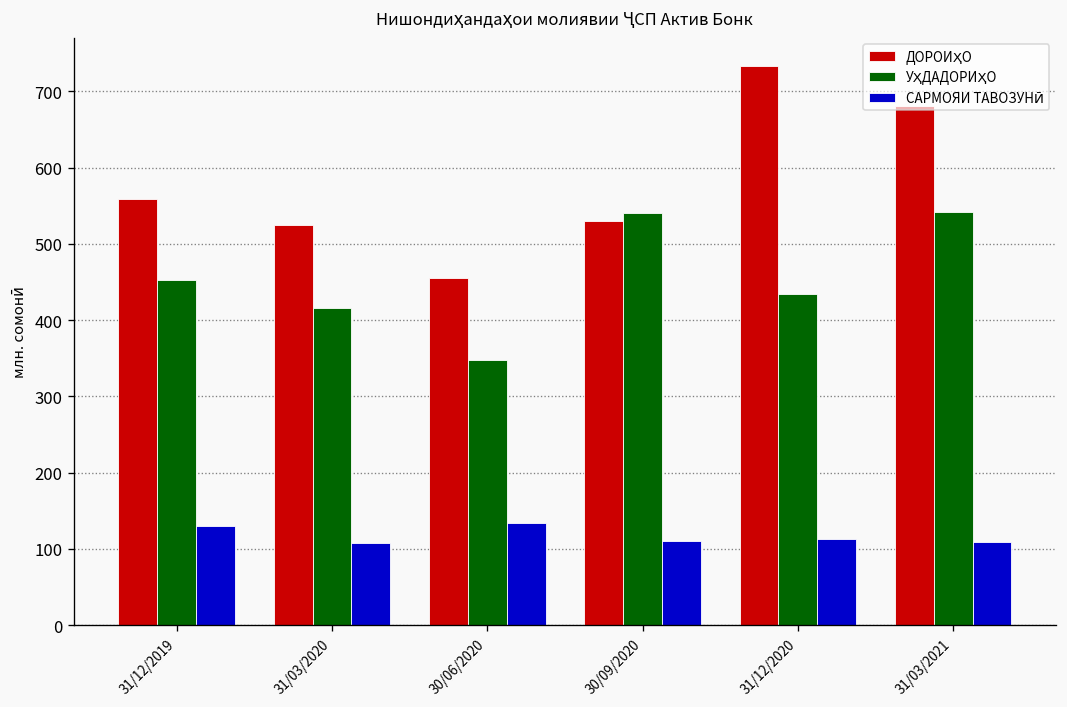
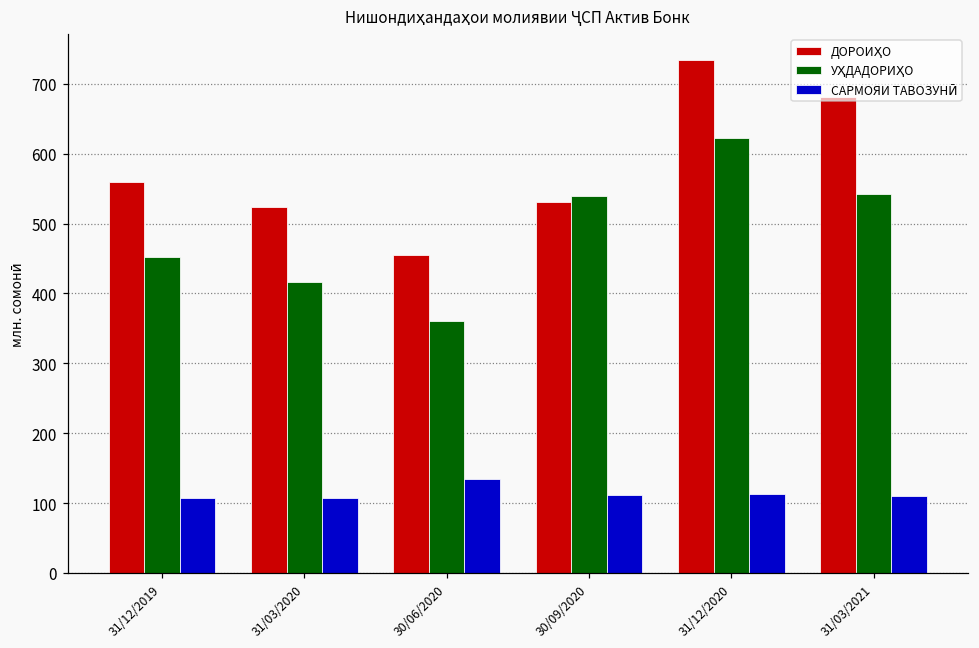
  {
    "ДОРОИҲО": {
      "31/12/2019": 560,
      "31/03/2020": 520,
      "30/06/2020": 460,
      "30/09/2020": 530,
      "31/12/2020": 730,
      "31/03/2021": 680
    },
    "УҲДАДОРИҲО": {
      "31/12/2019": 450,
      "31/03/2020": 420,
-     "30/06/2020": 350,
+     "30/06/2020": 360,
      "30/09/2020": 540,
-     "31/12/2020": 430,
+     "31/12/2020": 620,
      "31/03/2021": 540
    },
    "САРМОЯИ ТАВОЗУНӢ": {
-     "31/12/2019": 130,
+     "31/12/2019": 110,
      "31/03/2020": 110,
      "30/06/2020": 130,
      "30/09/2020": 110,
      "31/12/2020": 110,
      "31/03/2021": 110
    }
  }
